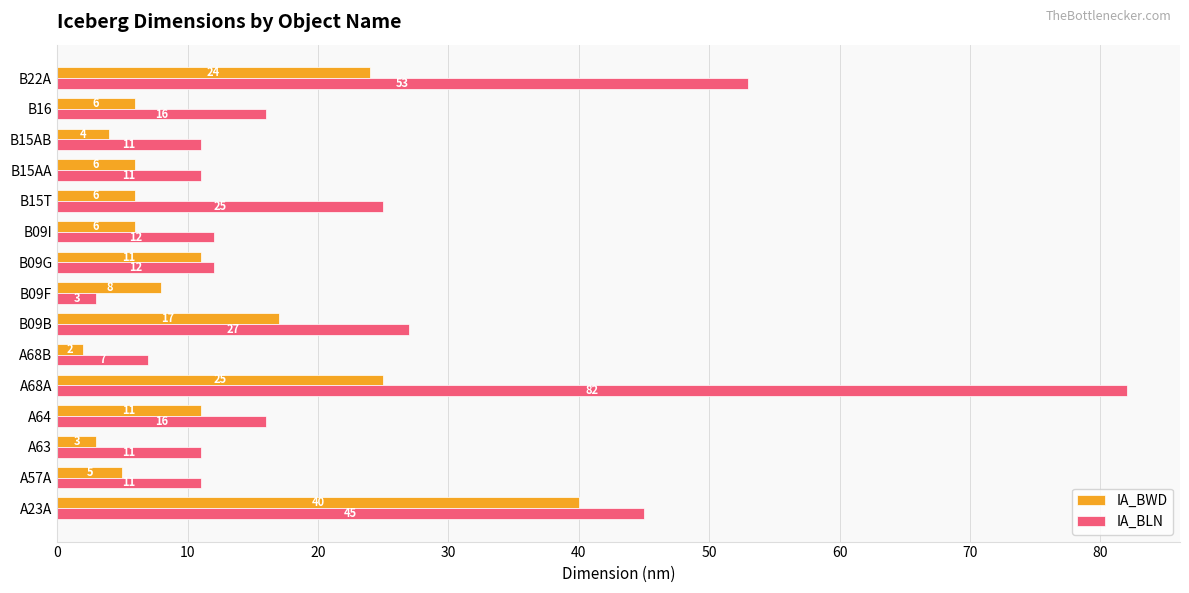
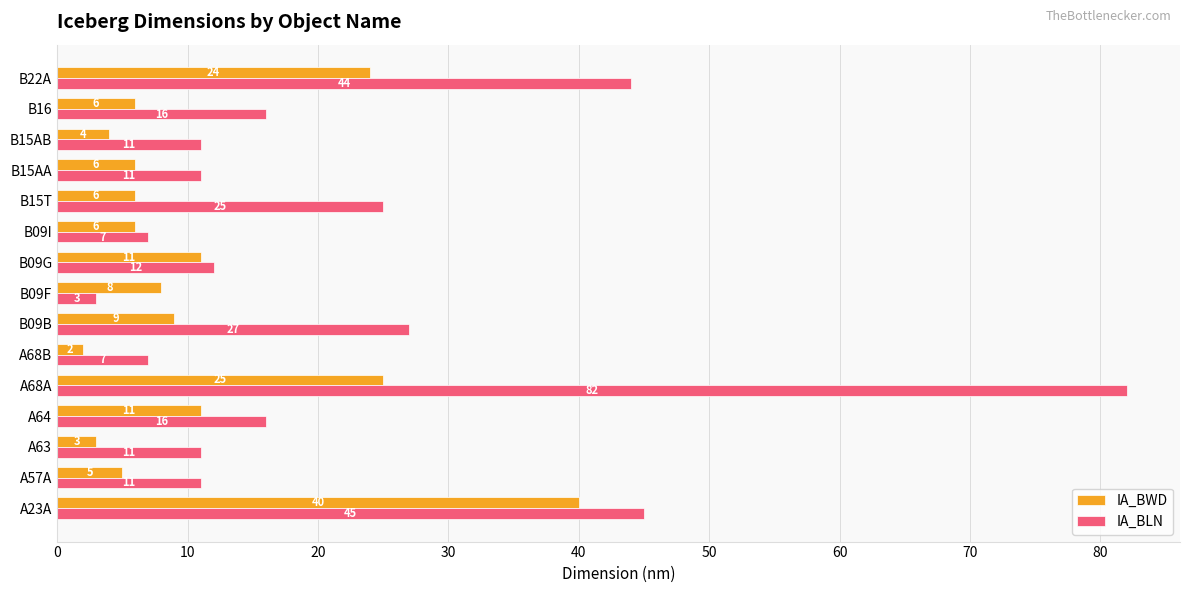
  {
    "IA_BWD": {
      "B22A": 24,
      "B16": 6,
      "B15AB": 4,
      "B15AA": 6,
      "B15T": 6,
      "B09I": 6,
      "B09G": 11,
      "B09F": 8,
-     "B09B": 17,
+     "B09B": 9,
      "A68B": 2,
      "A68A": 25,
      "A64": 11,
      "A63": 3,
      "A57A": 5,
      "A23A": 40
    },
    "IA_BLN": {
-     "B22A": 53,
+     "B22A": 44,
      "B16": 16,
      "B15AB": 11,
      "B15AA": 11,
      "B15T": 25,
-     "B09I": 12,
+     "B09I": 7,
      "B09G": 12,
      "B09F": 3,
      "B09B": 27,
      "A68B": 7,
      "A68A": 82,
      "A64": 16,
      "A63": 11,
      "A57A": 11,
      "A23A": 45
    }
  }
